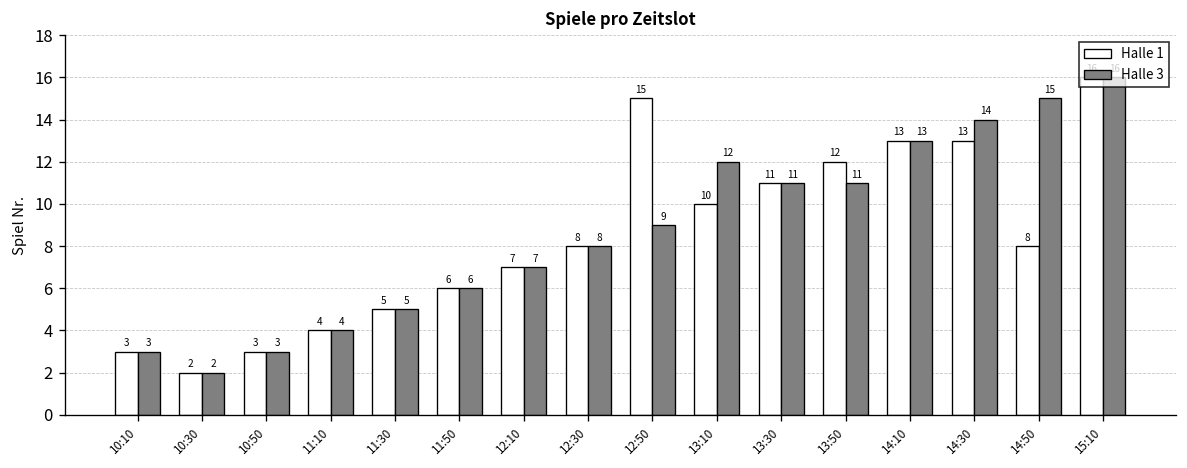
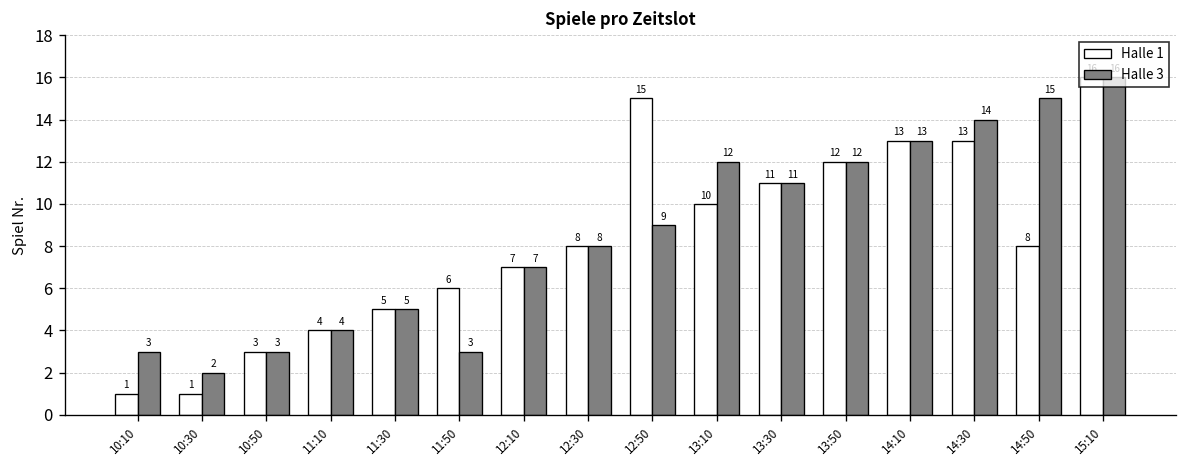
  {
    "Halle 1": {
-     "10:10": 3,
-     "10:30": 2,
+     "10:10": 1,
+     "10:30": 1,
      "10:50": 3,
      "11:10": 4,
      "11:30": 5,
      "11:50": 6,
      "12:10": 7,
      "12:30": 8,
      "12:50": 15,
      "13:10": 10,
      "13:30": 11,
      "13:50": 12,
      "14:10": 13,
      "14:30": 13,
      "14:50": 8
    },
    "Halle 3": {
      "10:10": 3,
      "10:30": 2,
      "10:50": 3,
      "11:10": 4,
      "11:30": 5,
-     "11:50": 6,
+     "11:50": 3,
      "12:10": 7,
      "12:30": 8,
      "12:50": 9,
      "13:10": 12,
      "13:30": 11,
-     "13:50": 11,
+     "13:50": 12,
      "14:10": 13,
      "14:30": 14,
      "14:50": 15
    }
  }
